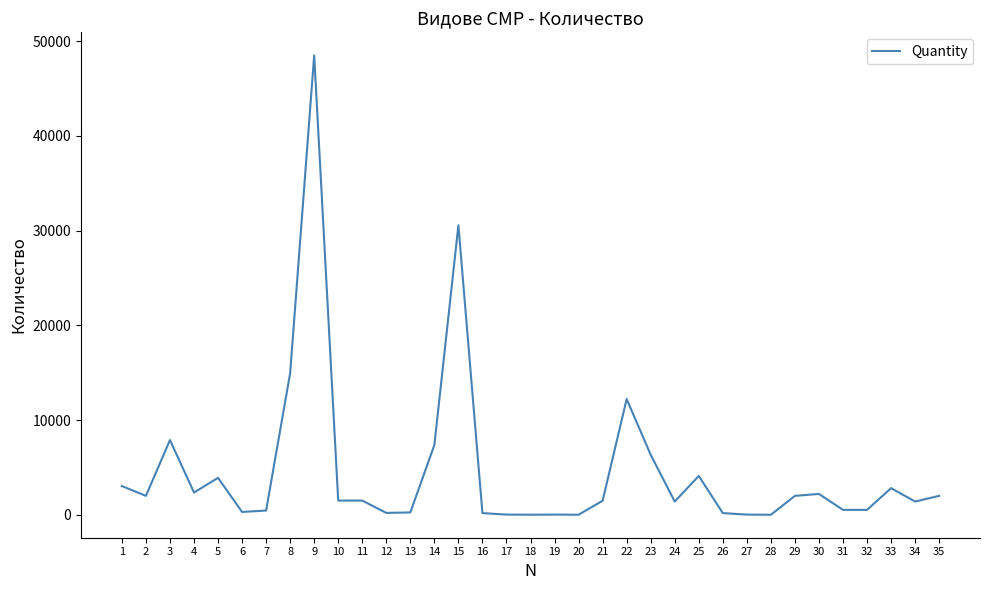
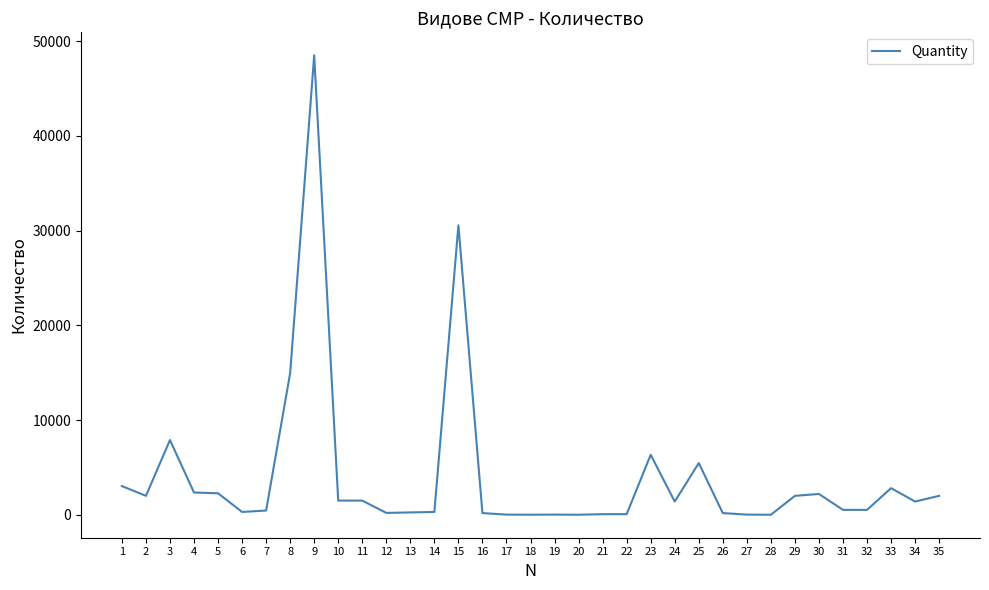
  {
    "1": 3000,
    "2": 2000,
    "3": 8000,
    "4": 2000,
-   "5": 4000,
+   "5": 2000,
    "6": 0,
    "7": 0,
    "8": 15000,
    "9": 49000,
    "10": 2000,
    "11": 2000,
    "12": 0,
    "13": 0,
-   "14": 7000,
+   "14": 0,
    "15": 31000,
    "16": 0,
    "17": 0,
    "18": 0,
    "19": 0,
    "20": 0,
-   "21": 1000,
-   "22": 12000,
+   "21": 0,
+   "22": 0,
    "23": 6000,
    "24": 1000,
-   "25": 4000,
+   "25": 5000,
    "26": 0,
    "27": 0,
    "28": 0,
    "29": 2000,
    "30": 2000,
    "31": 1000,
    "32": 1000,
    "33": 3000,
    "34": 1000,
    "35": 2000
  }
